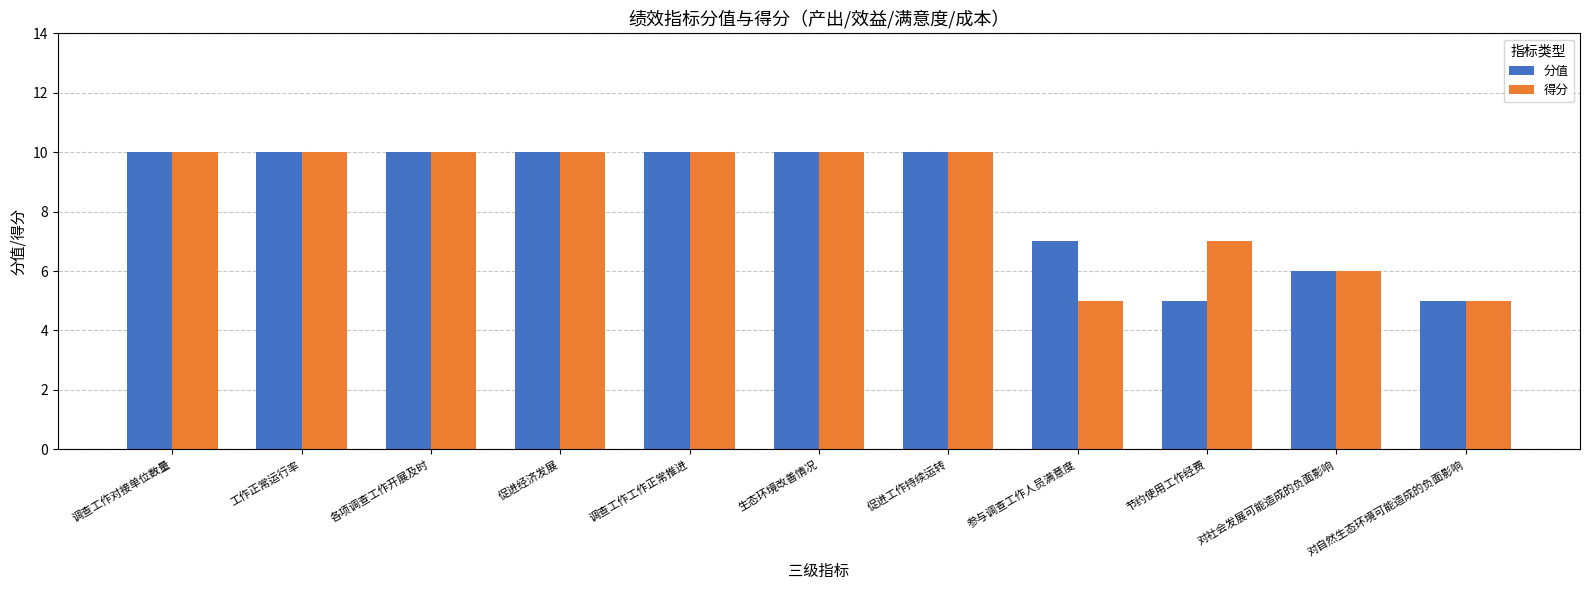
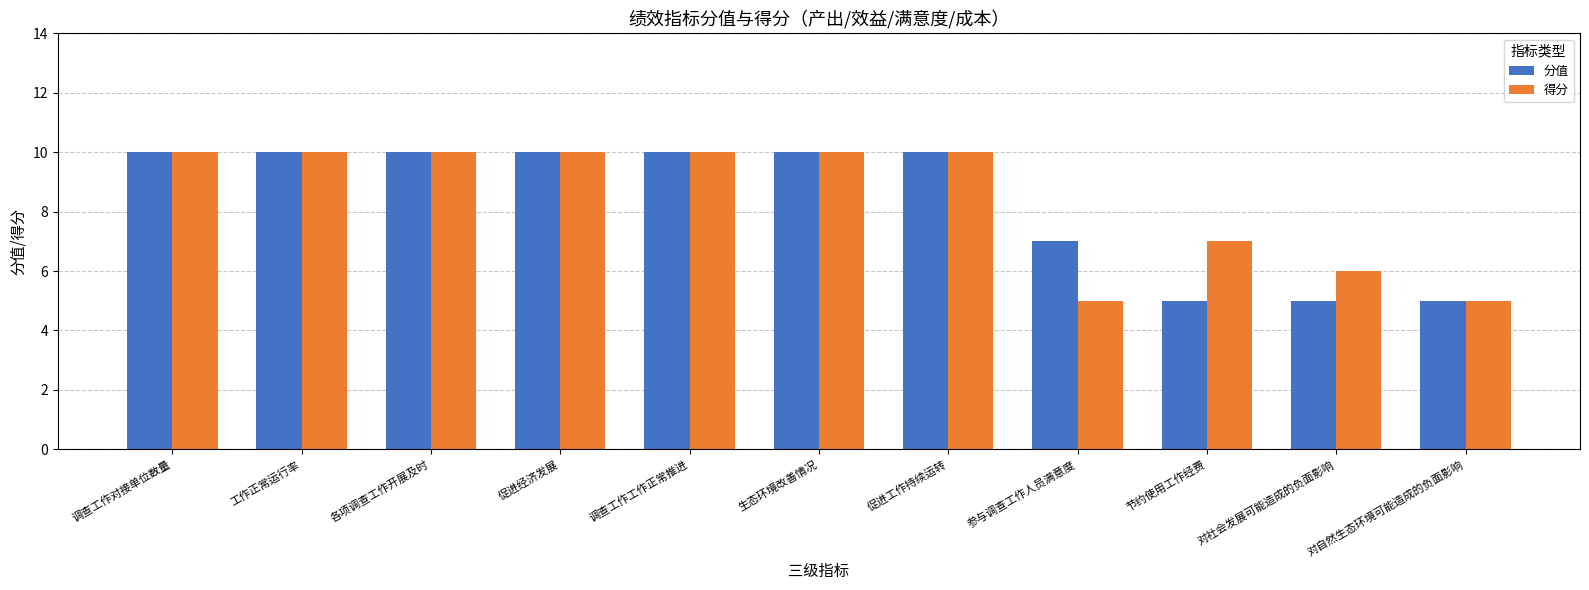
  {
    "分值": {
      "调查工作对接单位数量": 10,
      "工作正常运行率": 10,
      "各项调查工作开展及时": 10,
      "促进经济发展": 10,
      "调查工作工作正常推进": 10,
      "生态环境改善情况": 10,
      "促进工作持续运转": 10,
      "参与调查工作人员满意度": 7,
      "节约使用工作经费": 5,
-     "对社会发展可能造成的负面影响": 6,
+     "对社会发展可能造成的负面影响": 5,
      "对自然生态环境可能造成的负面影响": 5
    },
    "得分": {
      "调查工作对接单位数量": 10,
      "工作正常运行率": 10,
      "各项调查工作开展及时": 10,
      "促进经济发展": 10,
      "调查工作工作正常推进": 10,
      "生态环境改善情况": 10,
      "促进工作持续运转": 10,
      "参与调查工作人员满意度": 5,
      "节约使用工作经费": 7,
      "对社会发展可能造成的负面影响": 6,
      "对自然生态环境可能造成的负面影响": 5
    }
  }
